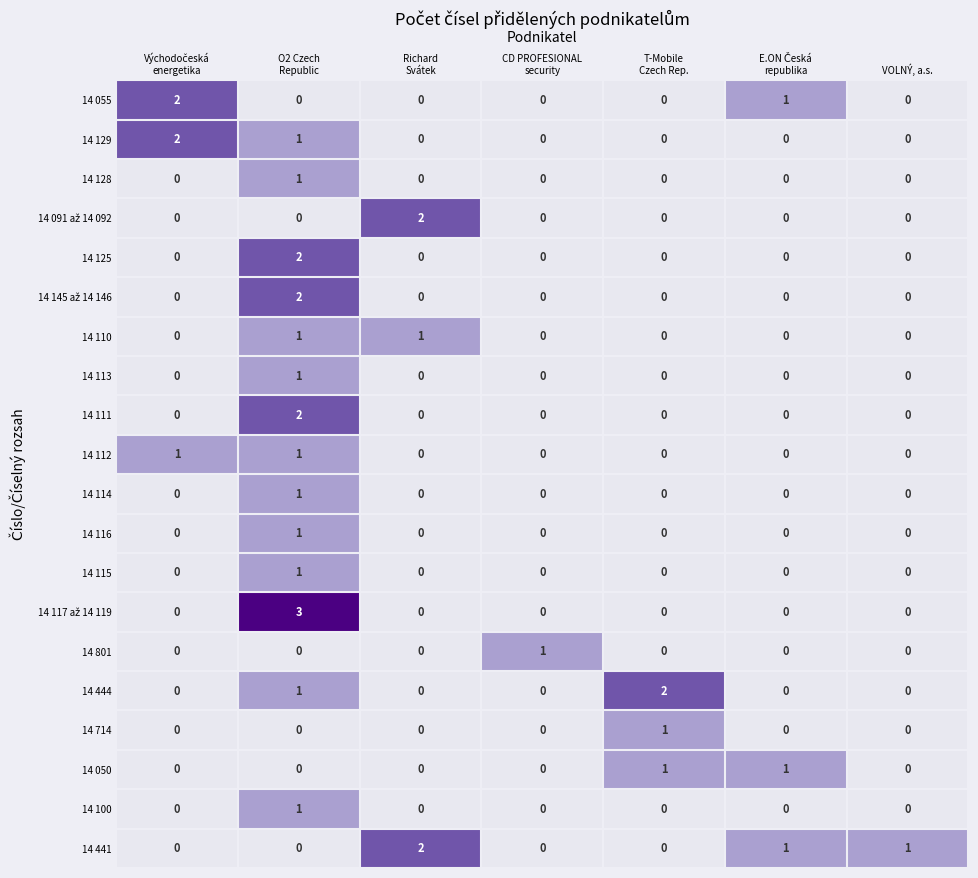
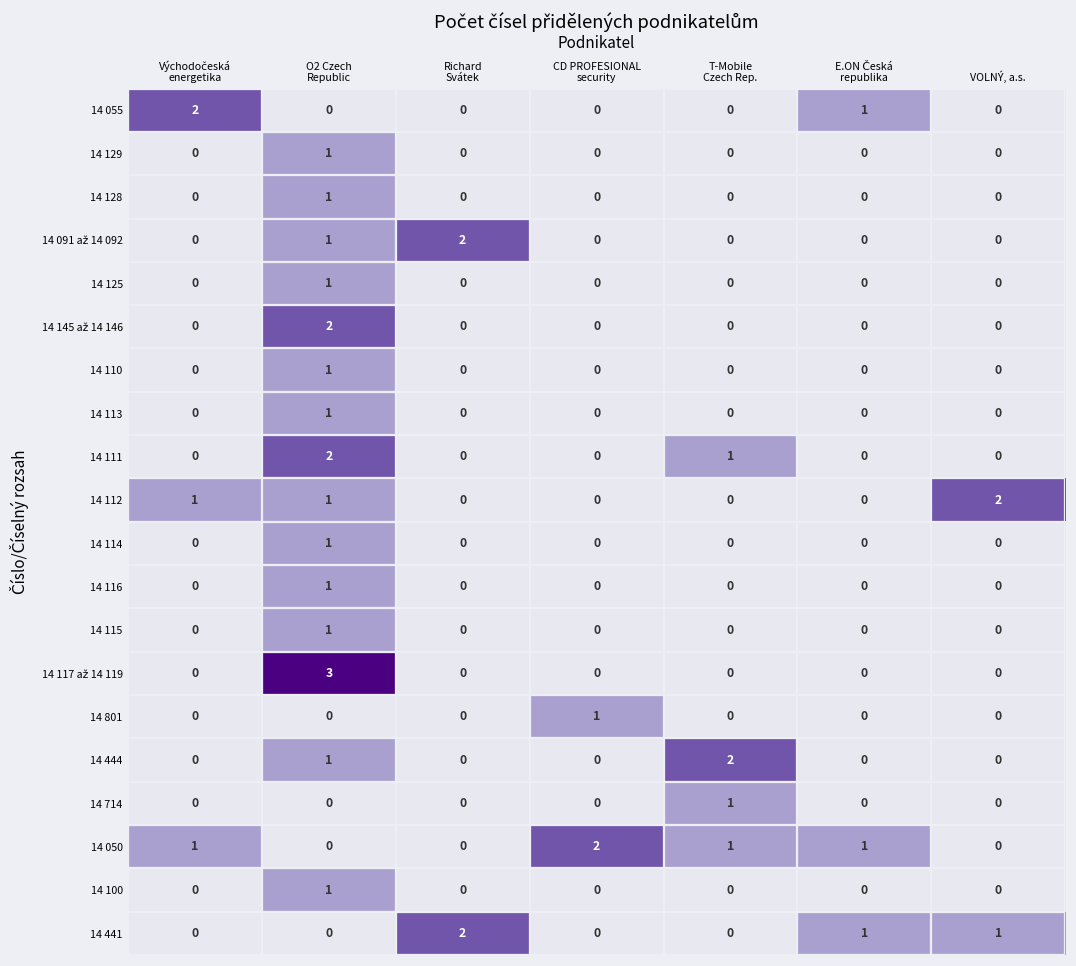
  {
    "14 055": {
      "Východočeská energetika": 2,
      "O2 Czech Republic": 0,
      "Richard Svátek": 0,
      "CD PROFESIONAL security": 0,
      "T-Mobile Czech Rep.": 0,
      "E.ON Česká republika": 1,
      "VOLNÝ, a.s.": 0
    },
    "14 129": {
-     "Východočeská energetika": 2,
+     "Východočeská energetika": 0,
      "O2 Czech Republic": 1,
      "Richard Svátek": 0,
      "CD PROFESIONAL security": 0,
      "T-Mobile Czech Rep.": 0,
      "E.ON Česká republika": 0,
      "VOLNÝ, a.s.": 0
    },
    "14 128": {
      "Východočeská energetika": 0,
      "O2 Czech Republic": 1,
      "Richard Svátek": 0,
      "CD PROFESIONAL security": 0,
      "T-Mobile Czech Rep.": 0,
      "E.ON Česká republika": 0,
      "VOLNÝ, a.s.": 0
    },
    "14 091 až 14 092": {
      "Východočeská energetika": 0,
-     "O2 Czech Republic": 0,
+     "O2 Czech Republic": 1,
      "Richard Svátek": 2,
      "CD PROFESIONAL security": 0,
      "T-Mobile Czech Rep.": 0,
      "E.ON Česká republika": 0,
      "VOLNÝ, a.s.": 0
    },
    "14 125": {
      "Východočeská energetika": 0,
-     "O2 Czech Republic": 2,
+     "O2 Czech Republic": 1,
      "Richard Svátek": 0,
      "CD PROFESIONAL security": 0,
      "T-Mobile Czech Rep.": 0,
      "E.ON Česká republika": 0,
      "VOLNÝ, a.s.": 0
    },
    "14 145 až 14 146": {
      "Východočeská energetika": 0,
      "O2 Czech Republic": 2,
      "Richard Svátek": 0,
      "CD PROFESIONAL security": 0,
      "T-Mobile Czech Rep.": 0,
      "E.ON Česká republika": 0,
      "VOLNÝ, a.s.": 0
    },
    "14 110": {
      "Východočeská energetika": 0,
      "O2 Czech Republic": 1,
-     "Richard Svátek": 1,
+     "Richard Svátek": 0,
      "CD PROFESIONAL security": 0,
      "T-Mobile Czech Rep.": 0,
      "E.ON Česká republika": 0,
      "VOLNÝ, a.s.": 0
    },
    "14 113": {
      "Východočeská energetika": 0,
      "O2 Czech Republic": 1,
      "Richard Svátek": 0,
      "CD PROFESIONAL security": 0,
      "T-Mobile Czech Rep.": 0,
      "E.ON Česká republika": 0,
      "VOLNÝ, a.s.": 0
    },
    "14 111": {
      "Východočeská energetika": 0,
      "O2 Czech Republic": 2,
      "Richard Svátek": 0,
      "CD PROFESIONAL security": 0,
-     "T-Mobile Czech Rep.": 0,
+     "T-Mobile Czech Rep.": 1,
      "E.ON Česká republika": 0,
      "VOLNÝ, a.s.": 0
    },
    "14 112": {
      "Východočeská energetika": 1,
      "O2 Czech Republic": 1,
      "Richard Svátek": 0,
      "CD PROFESIONAL security": 0,
      "T-Mobile Czech Rep.": 0,
      "E.ON Česká republika": 0,
-     "VOLNÝ, a.s.": 0
+     "VOLNÝ, a.s.": 2
    },
    "14 114": {
      "Východočeská energetika": 0,
      "O2 Czech Republic": 1,
      "Richard Svátek": 0,
      "CD PROFESIONAL security": 0,
      "T-Mobile Czech Rep.": 0,
      "E.ON Česká republika": 0,
      "VOLNÝ, a.s.": 0
    },
    "14 116": {
      "Východočeská energetika": 0,
      "O2 Czech Republic": 1,
      "Richard Svátek": 0,
      "CD PROFESIONAL security": 0,
      "T-Mobile Czech Rep.": 0,
      "E.ON Česká republika": 0,
      "VOLNÝ, a.s.": 0
    },
    "14 115": {
      "Východočeská energetika": 0,
      "O2 Czech Republic": 1,
      "Richard Svátek": 0,
      "CD PROFESIONAL security": 0,
      "T-Mobile Czech Rep.": 0,
      "E.ON Česká republika": 0,
      "VOLNÝ, a.s.": 0
    },
    "14 117 až 14 119": {
      "Východočeská energetika": 0,
      "O2 Czech Republic": 3,
      "Richard Svátek": 0,
      "CD PROFESIONAL security": 0,
      "T-Mobile Czech Rep.": 0,
      "E.ON Česká republika": 0,
      "VOLNÝ, a.s.": 0
    },
    "14 801": {
      "Východočeská energetika": 0,
      "O2 Czech Republic": 0,
      "Richard Svátek": 0,
      "CD PROFESIONAL security": 1,
      "T-Mobile Czech Rep.": 0,
      "E.ON Česká republika": 0,
      "VOLNÝ, a.s.": 0
    },
    "14 444": {
      "Východočeská energetika": 0,
      "O2 Czech Republic": 1,
      "Richard Svátek": 0,
      "CD PROFESIONAL security": 0,
      "T-Mobile Czech Rep.": 2,
      "E.ON Česká republika": 0,
      "VOLNÝ, a.s.": 0
    },
    "14 714": {
      "Východočeská energetika": 0,
      "O2 Czech Republic": 0,
      "Richard Svátek": 0,
      "CD PROFESIONAL security": 0,
      "T-Mobile Czech Rep.": 1,
      "E.ON Česká republika": 0,
      "VOLNÝ, a.s.": 0
    },
    "14 050": {
-     "Východočeská energetika": 0,
+     "Východočeská energetika": 1,
      "O2 Czech Republic": 0,
      "Richard Svátek": 0,
-     "CD PROFESIONAL security": 0,
+     "CD PROFESIONAL security": 2,
      "T-Mobile Czech Rep.": 1,
      "E.ON Česká republika": 1,
      "VOLNÝ, a.s.": 0
    },
    "14 100": {
      "Východočeská energetika": 0,
      "O2 Czech Republic": 1,
      "Richard Svátek": 0,
      "CD PROFESIONAL security": 0,
      "T-Mobile Czech Rep.": 0,
      "E.ON Česká republika": 0,
      "VOLNÝ, a.s.": 0
    },
    "14 441": {
      "Východočeská energetika": 0,
      "O2 Czech Republic": 0,
      "Richard Svátek": 2,
      "CD PROFESIONAL security": 0,
      "T-Mobile Czech Rep.": 0,
      "E.ON Česká republika": 1,
      "VOLNÝ, a.s.": 1
    }
  }
